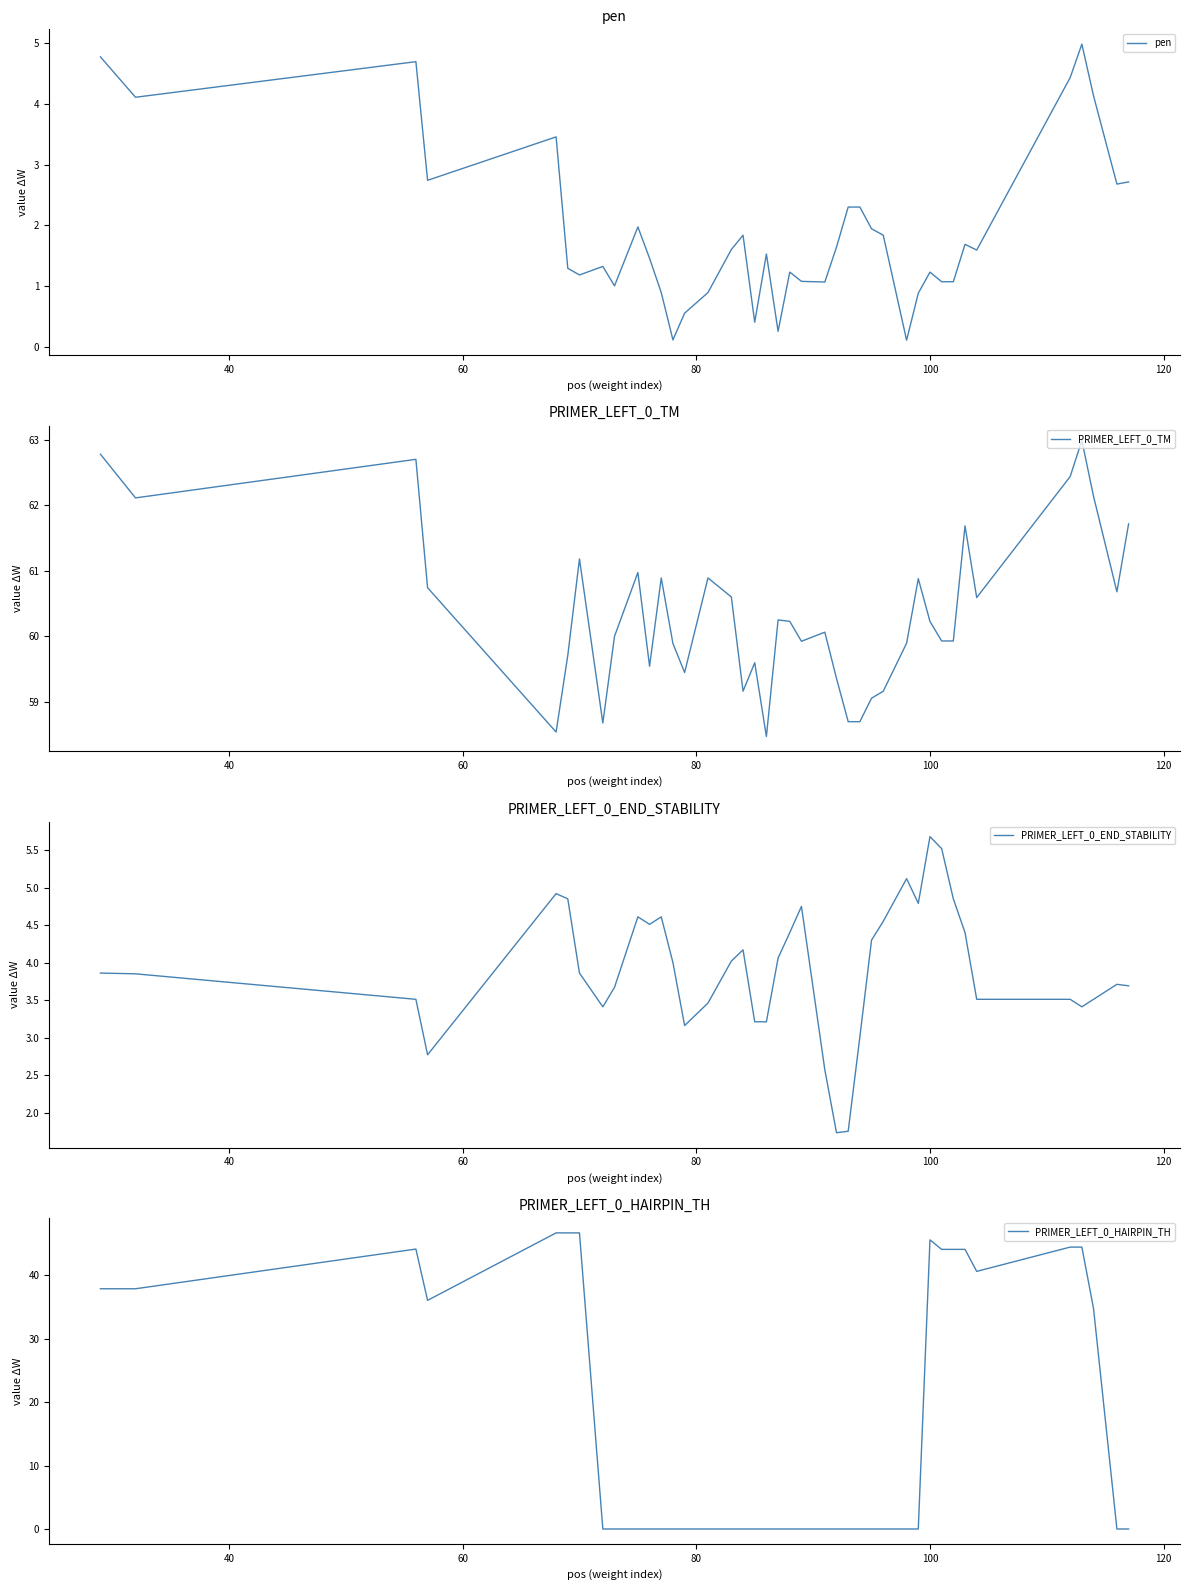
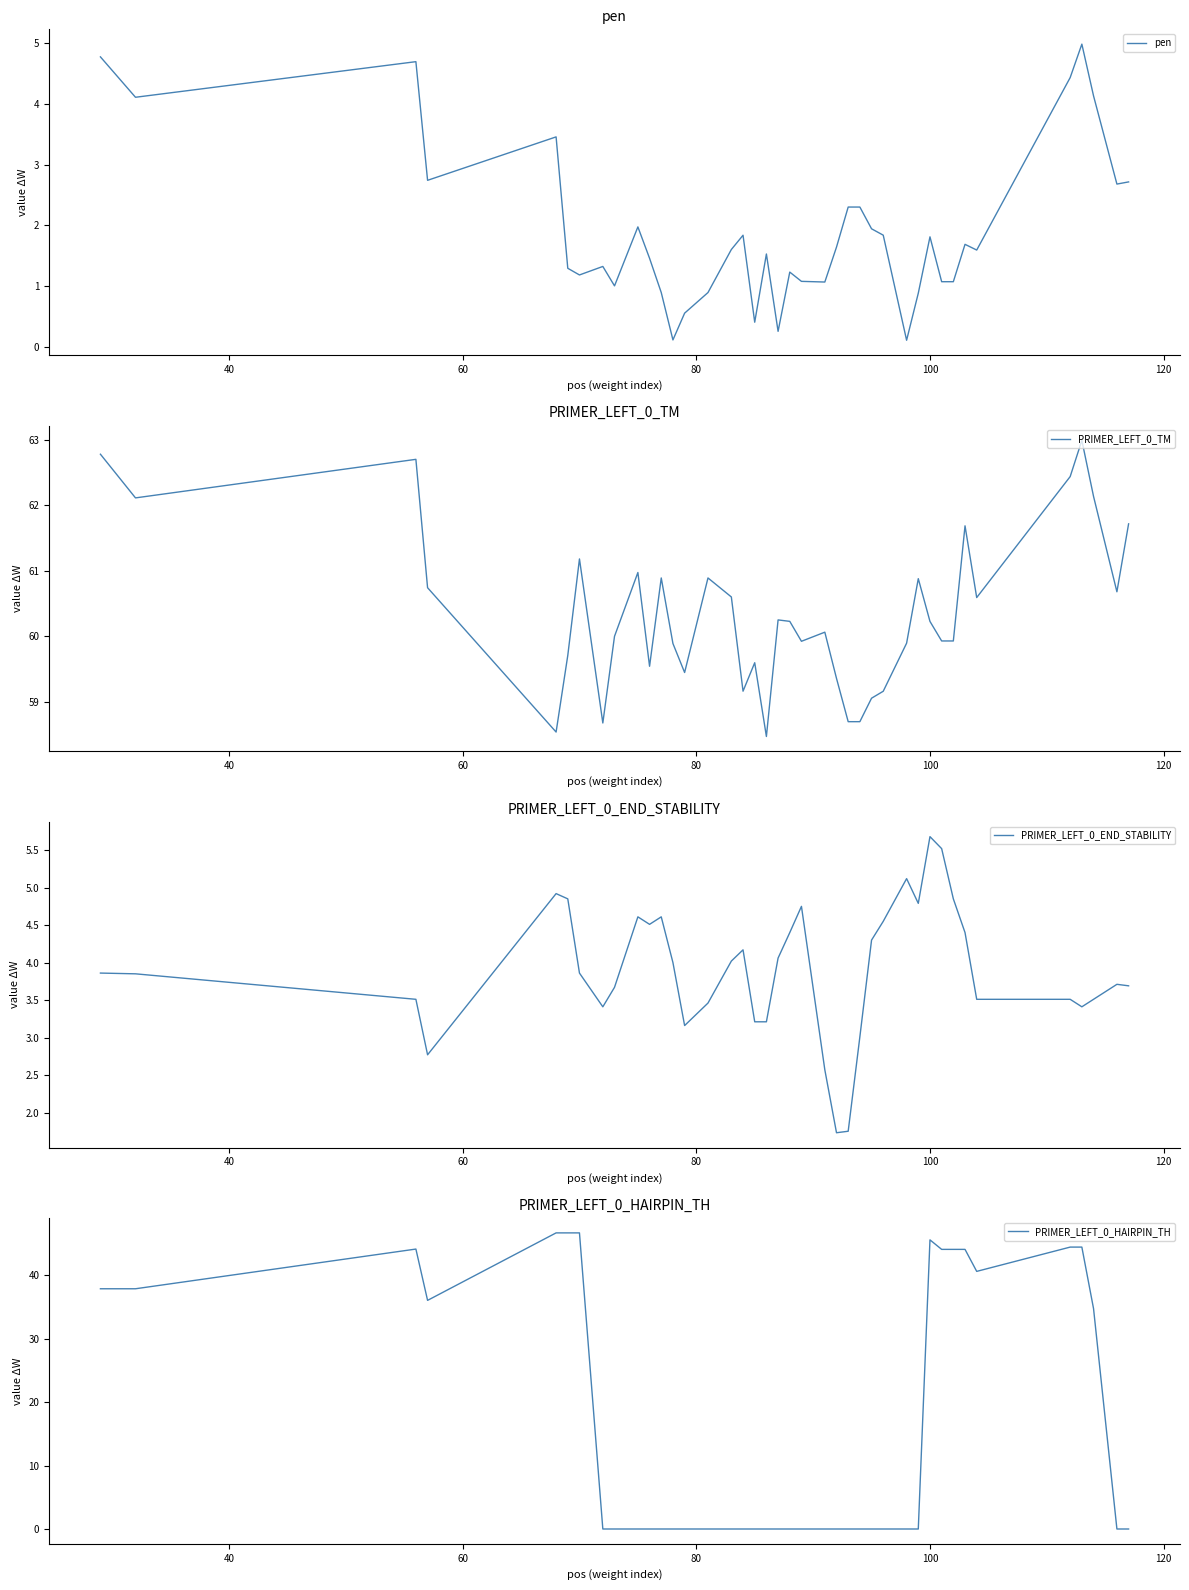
  {
    "pen": {
-     "100": 1.2
+     "100": 1.8
    },
    "PRIMER_LEFT_0_TM": {
      "100": 60.2
    },
    "PRIMER_LEFT_0_END_STABILITY": {
      "100": 5.7
    },
    "PRIMER_LEFT_0_HAIRPIN_TH": {
      "100": 46
    }
  }
